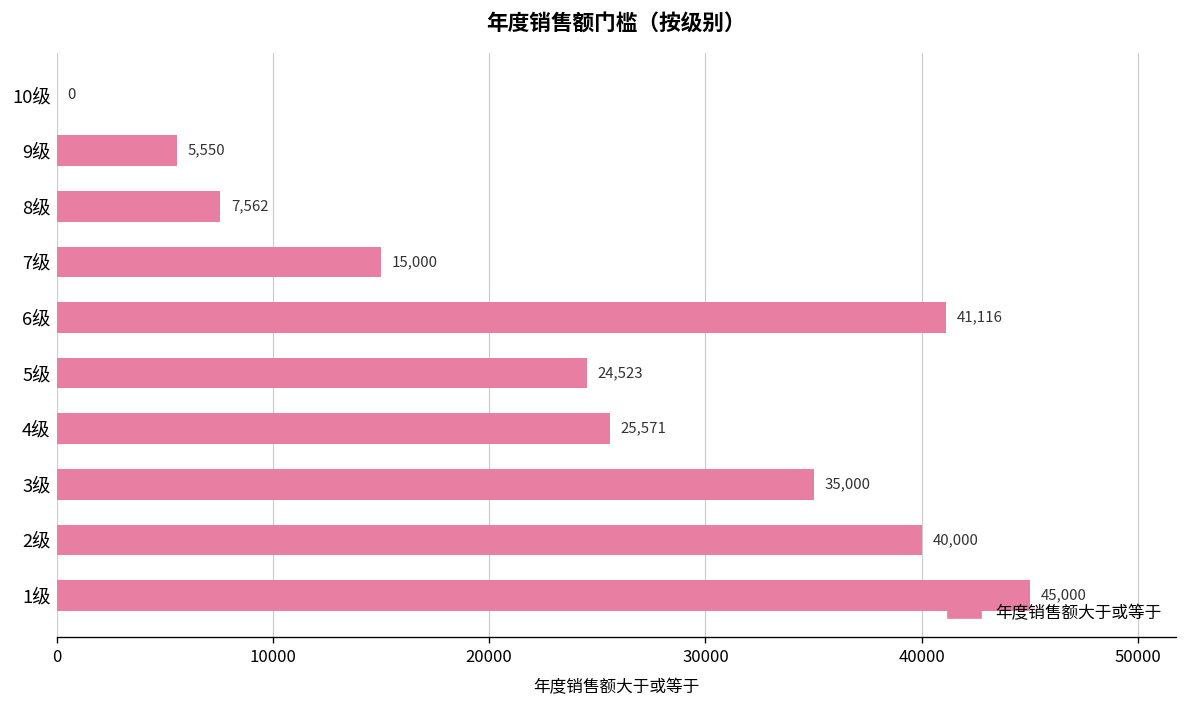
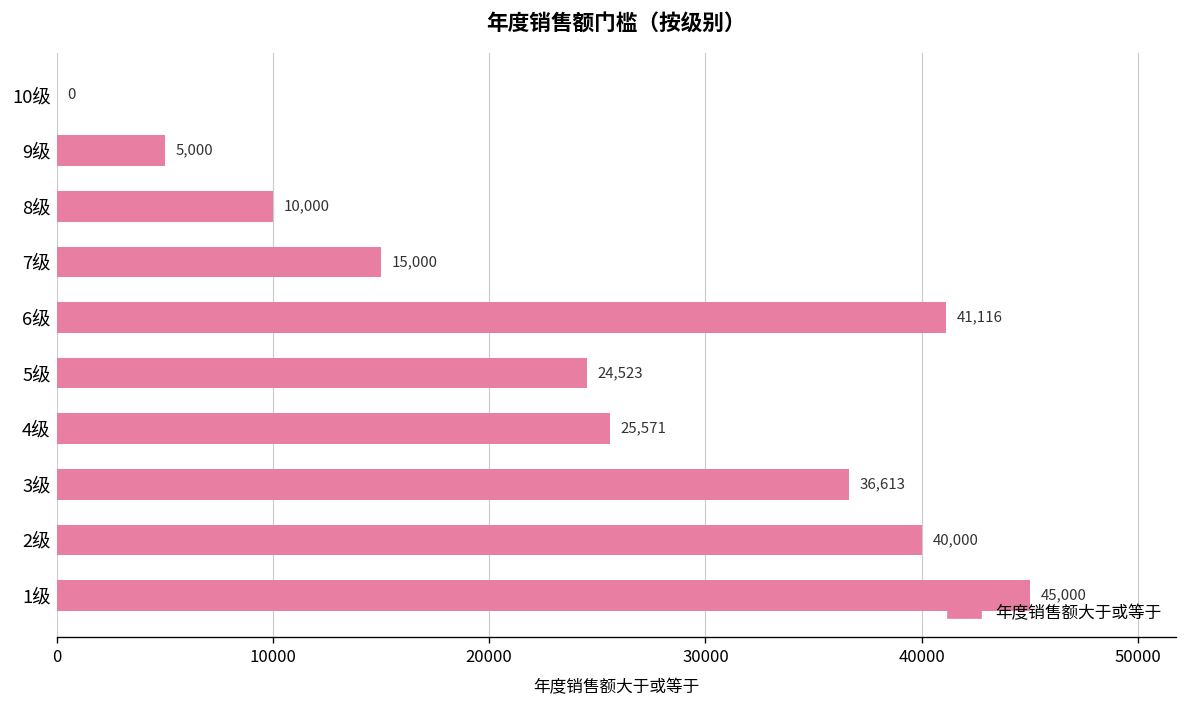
  {
    "10级": "0",
-   "9级": "5,550",
-   "8级": "7,562",
+   "9级": "5,000",
+   "8级": "10,000",
    "7级": "15,000",
    "6级": "41,116",
    "5级": "24,523",
    "4级": "25,571",
-   "3级": "35,000",
+   "3级": "36,613",
    "2级": "40,000",
    "1级": "45,000"
  }
